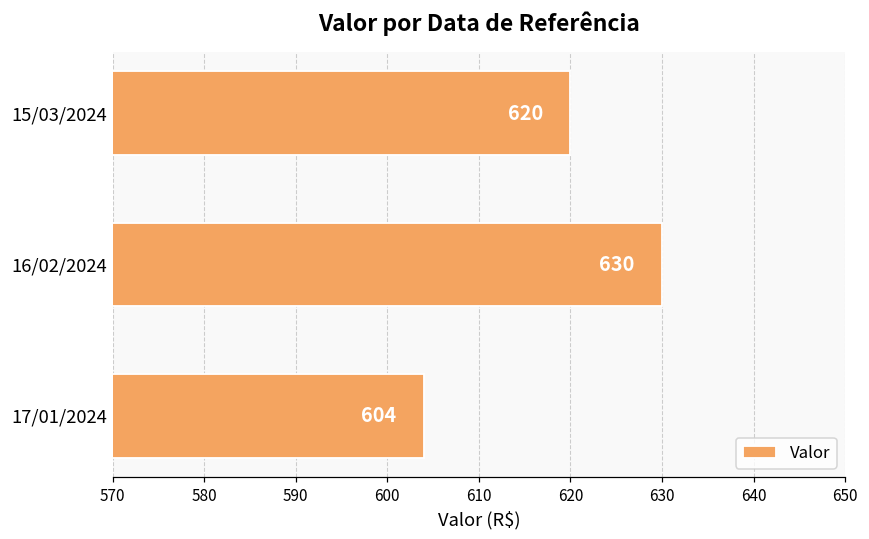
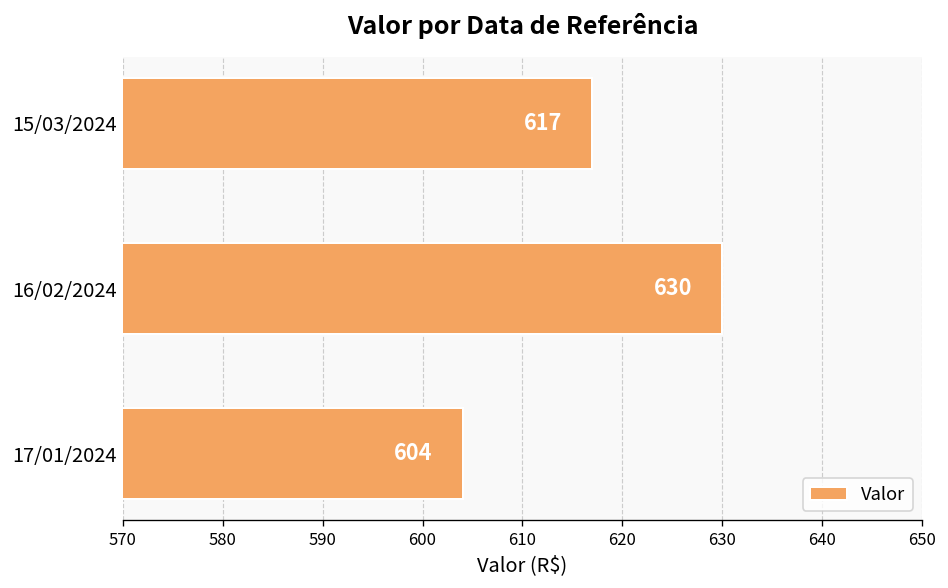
  {
-   "15/03/2024": 620,
+   "15/03/2024": 617,
    "16/02/2024": 630,
    "17/01/2024": 604
  }
